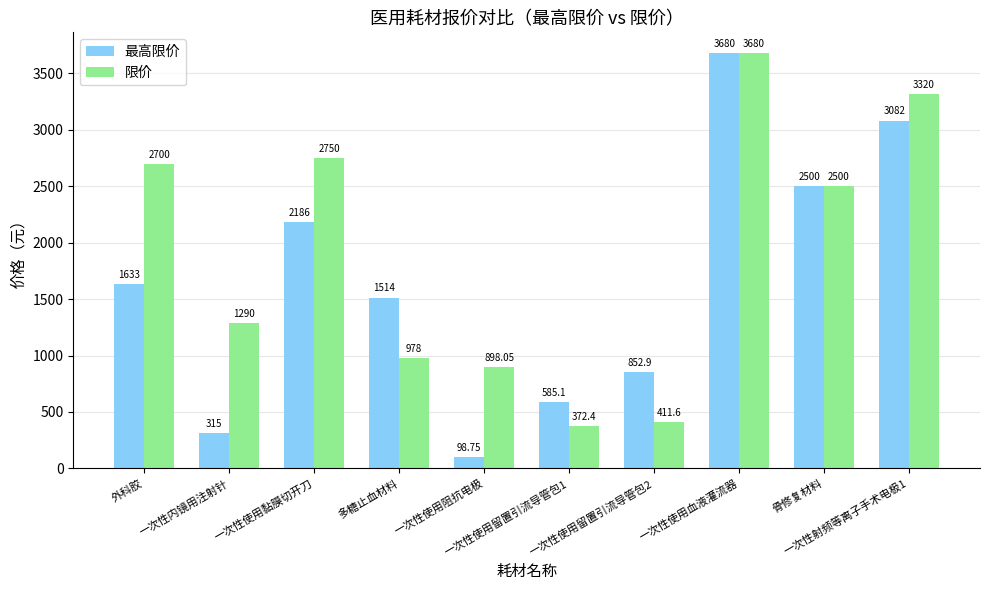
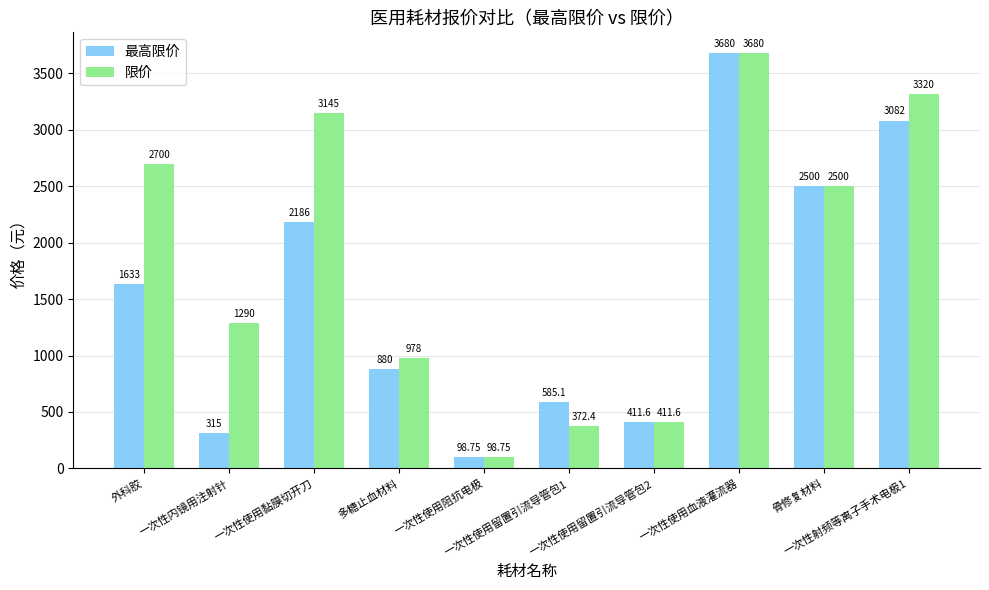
  {
    "最高限价": {
      "外科胶": 1633,
      "一次性内镜用注射针": 315,
      "一次性使用黏膜切开刀": 2186,
-     "多糖止血材料": 1514,
+     "多糖止血材料": 880,
      "一次性使用阻抗电极": 98.75,
      "一次性使用留置引流导管包1": 585.1,
-     "一次性使用留置引流导管包2": 852.9,
+     "一次性使用留置引流导管包2": 411.6,
      "一次性使用血液灌流器": 3680,
      "骨修复材料": 2500,
      "一次性射频等离子手术电极1": 3082
    },
    "限价": {
      "外科胶": 2700,
      "一次性内镜用注射针": 1290,
-     "一次性使用黏膜切开刀": 2750,
+     "一次性使用黏膜切开刀": 3145,
      "多糖止血材料": 978,
-     "一次性使用阻抗电极": 898.05,
+     "一次性使用阻抗电极": 98.75,
      "一次性使用留置引流导管包1": 372.4,
      "一次性使用留置引流导管包2": 411.6,
      "一次性使用血液灌流器": 3680,
      "骨修复材料": 2500,
      "一次性射频等离子手术电极1": 3320
    }
  }
